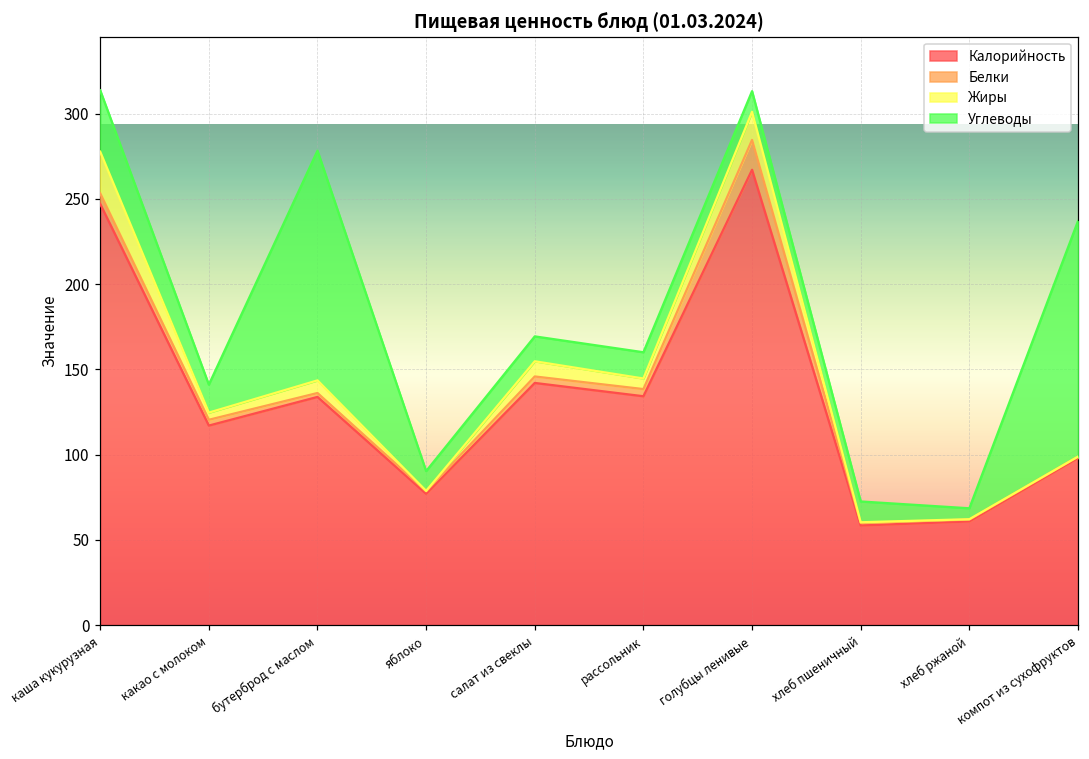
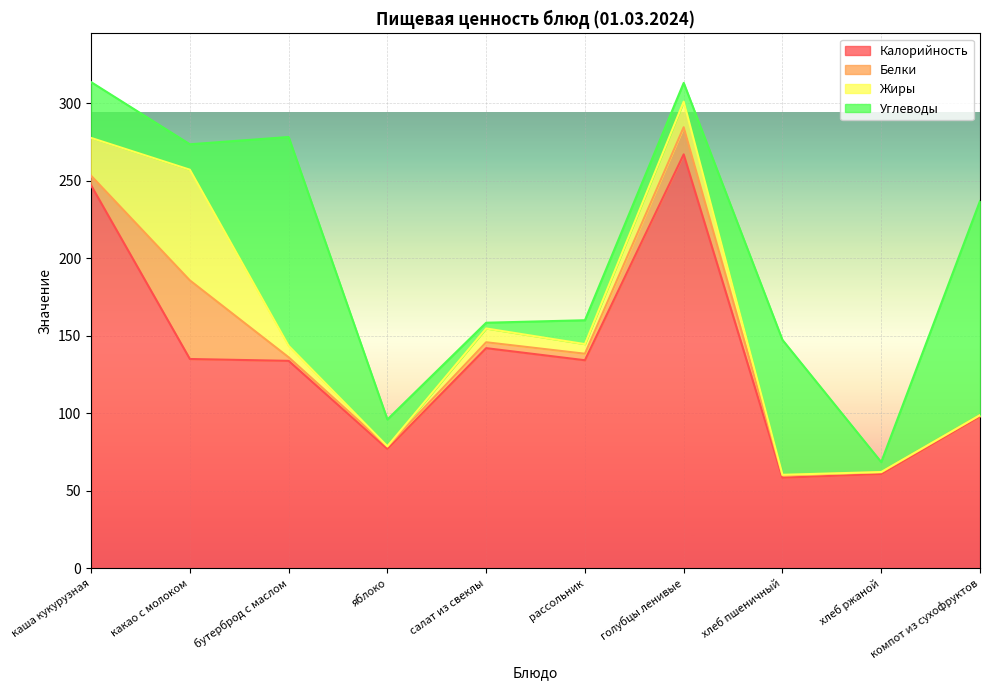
  {
    "Калорийность": {
      "каша кукурузная": 247,
-     "какао с молоком": 117,
+     "какао с молоком": 135,
      "бутерброд с маслом": 134,
      "салат из свеклы": 142,
      "рассольник": 134,
      "голубцы ленивые": 267
    },
    "Белки": {
      "каша кукурузная": 6,
-     "какао с молоком": 3,
+     "какао с молоком": 51,
      "бутерброд с маслом": 2,
      "салат из свеклы": 4,
      "рассольник": 4,
      "голубцы ленивые": 18
    },
    "Жиры": {
      "каша кукурузная": 24,
-     "какао с молоком": 4,
+     "какао с молоком": 71,
      "бутерброд с маслом": 7,
      "салат из свеклы": 9,
      "рассольник": 6,
      "голубцы ленивые": 17
    },
    "Углеводы": {
      "каша кукурузная": 36,
      "какао с молоком": 16,
      "бутерброд с маслом": 135,
-     "яблоко": 12,
-     "салат из свеклы": 15,
+     "яблоко": 17,
+     "салат из свеклы": 4,
      "рассольник": 15,
      "голубцы ленивые": 12,
-     "хлеб пшеничный": 12,
+     "хлеб пшеничный": 87,
      "хлеб ржаной": 6,
      "компот из сухофруктов": 138
    }
  }
